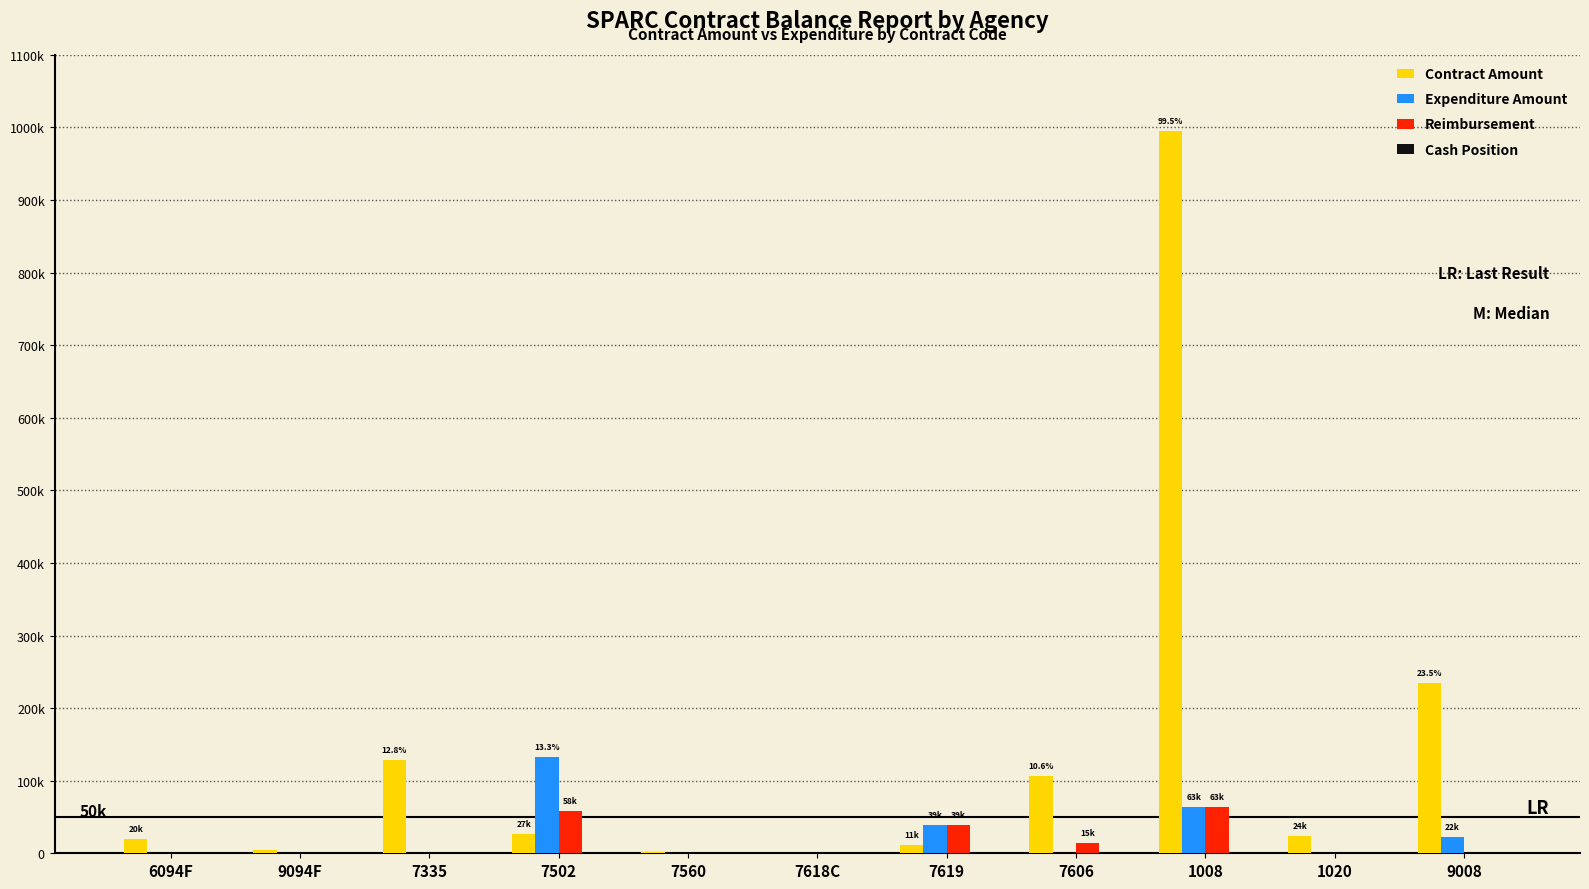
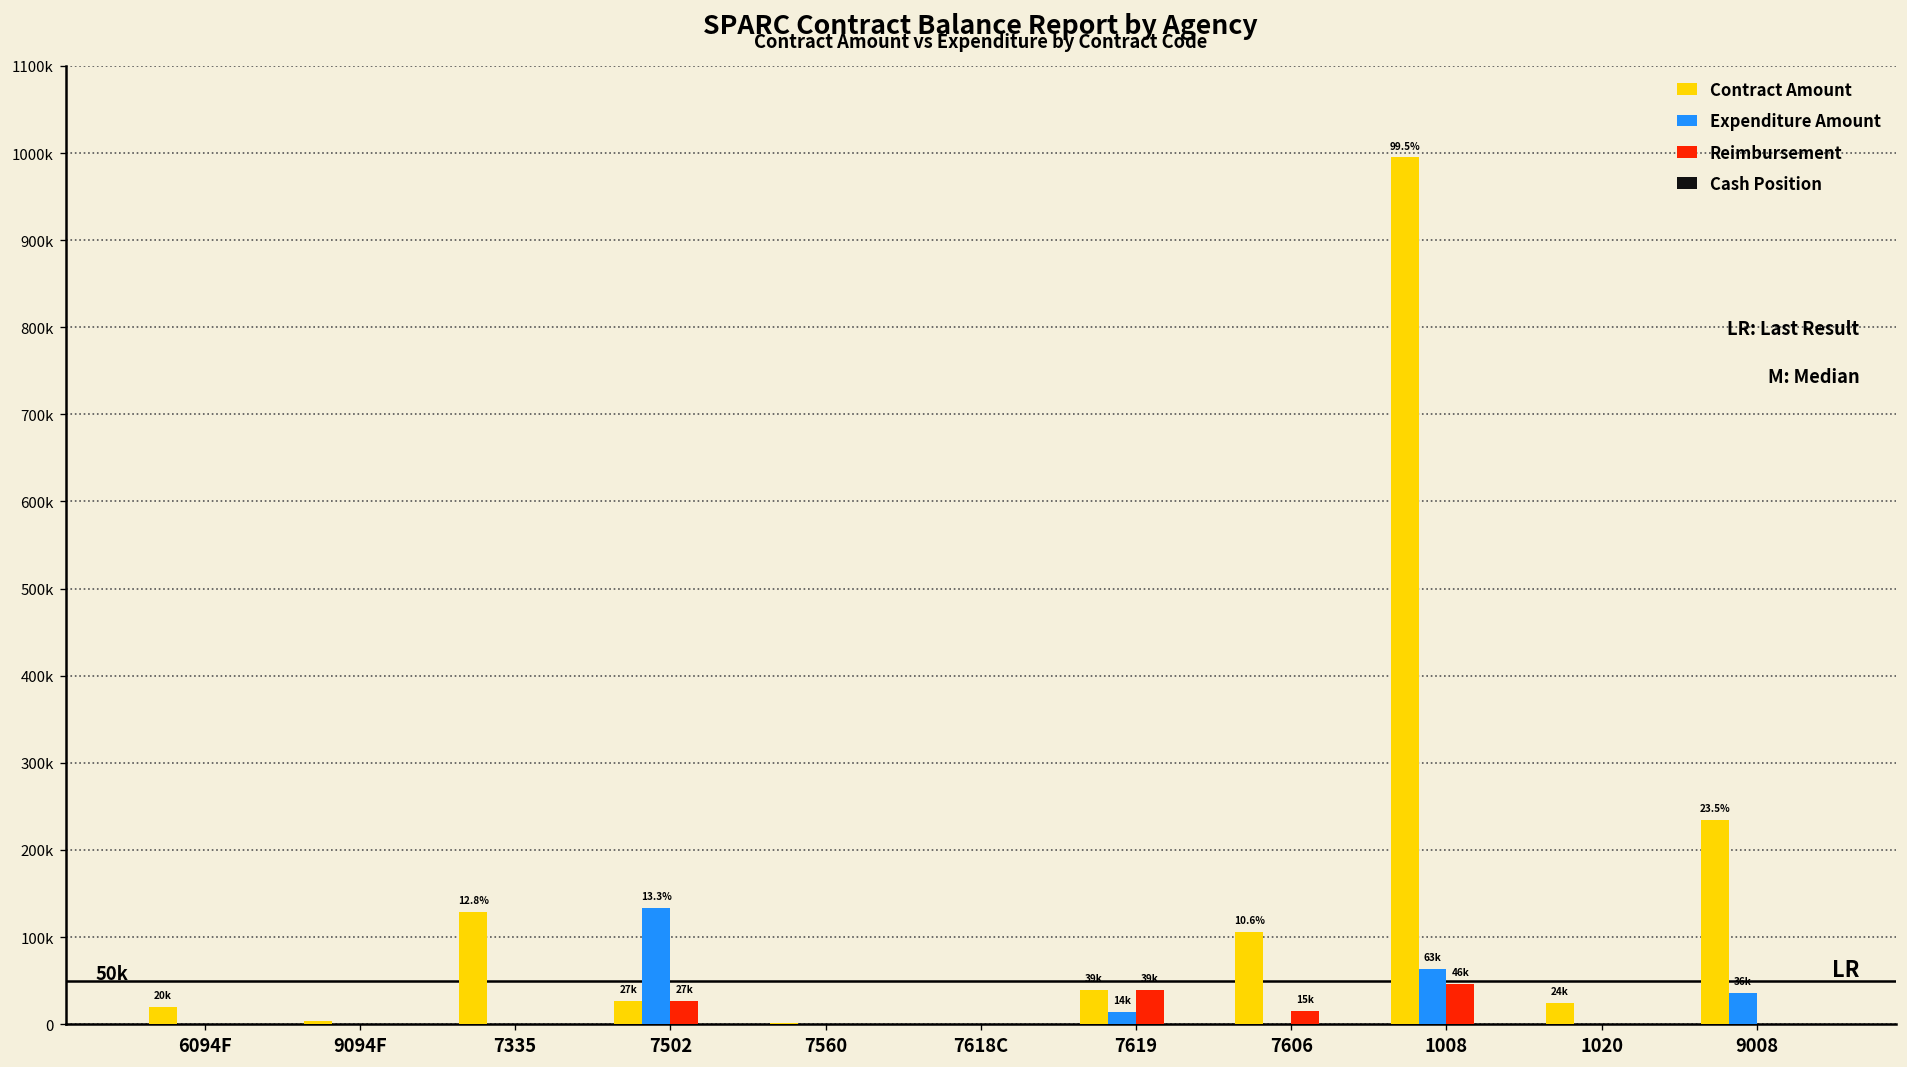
  {
    "Contract Amount": {
      "6094F": "20k",
      "7502": "27k",
-     "7619": "11k",
+     "7619": "39k",
      "1020": "24k"
    },
    "Expenditure Amount": {
-     "7619": "39k",
+     "7619": "14k",
      "1008": "63k",
-     "9008": "22k"
+     "9008": "36k"
    },
    "Reimbursement": {
-     "7502": "58k",
+     "7502": "27k",
      "7619": "39k",
      "7606": "15k",
-     "1008": "63k"
+     "1008": "46k"
    },
    "Cash Position": {
      "6094F": "0",
      "9094F": "0",
      "7335": "0",
      "7502": "0",
      "7560": "0",
      "7618C": "0",
      "7619": "0",
      "7606": "0",
      "1008": "0",
      "1020": "0",
      "9008": "0"
    }
  }
